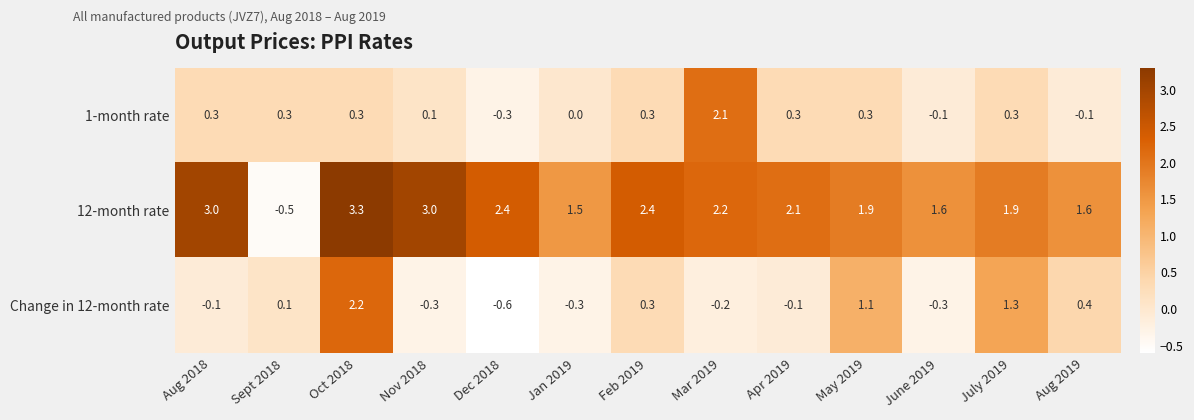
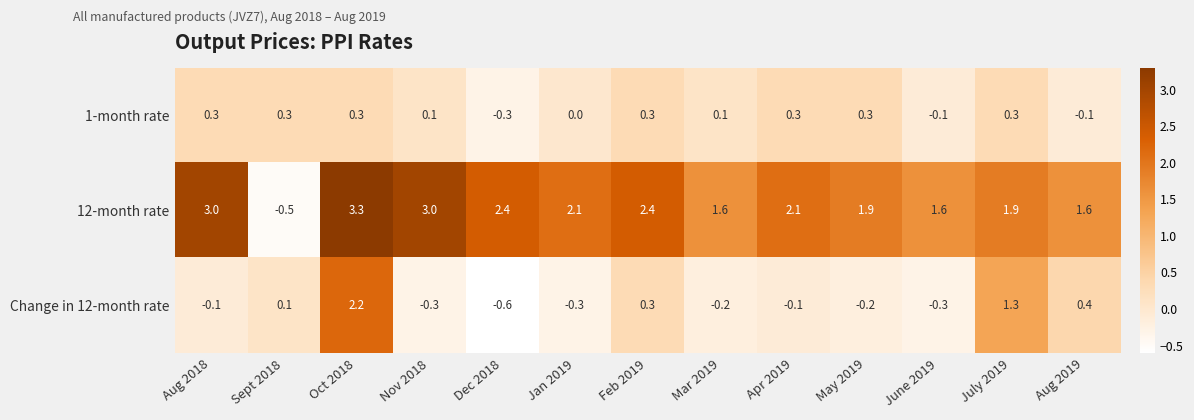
  {
    "1-month rate": {
      "Aug 2018": 0.3,
      "Sept 2018": 0.3,
      "Oct 2018": 0.3,
      "Nov 2018": 0.1,
      "Dec 2018": -0.3,
      "Jan 2019": 0.0,
      "Feb 2019": 0.3,
-     "Mar 2019": 2.1,
+     "Mar 2019": 0.1,
      "Apr 2019": 0.3,
      "May 2019": 0.3,
      "June 2019": -0.1,
      "July 2019": 0.3,
      "Aug 2019": -0.1
    },
    "12-month rate": {
      "Aug 2018": 3.0,
      "Sept 2018": -0.5,
      "Oct 2018": 3.3,
      "Nov 2018": 3.0,
      "Dec 2018": 2.4,
-     "Jan 2019": 1.5,
+     "Jan 2019": 2.1,
      "Feb 2019": 2.4,
-     "Mar 2019": 2.2,
+     "Mar 2019": 1.6,
      "Apr 2019": 2.1,
      "May 2019": 1.9,
      "June 2019": 1.6,
      "July 2019": 1.9,
      "Aug 2019": 1.6
    },
    "Change in 12-month rate": {
      "Aug 2018": -0.1,
      "Sept 2018": 0.1,
      "Oct 2018": 2.2,
      "Nov 2018": -0.3,
      "Dec 2018": -0.6,
      "Jan 2019": -0.3,
      "Feb 2019": 0.3,
      "Mar 2019": -0.2,
      "Apr 2019": -0.1,
-     "May 2019": 1.1,
+     "May 2019": -0.2,
      "June 2019": -0.3,
      "July 2019": 1.3,
      "Aug 2019": 0.4
    }
  }
